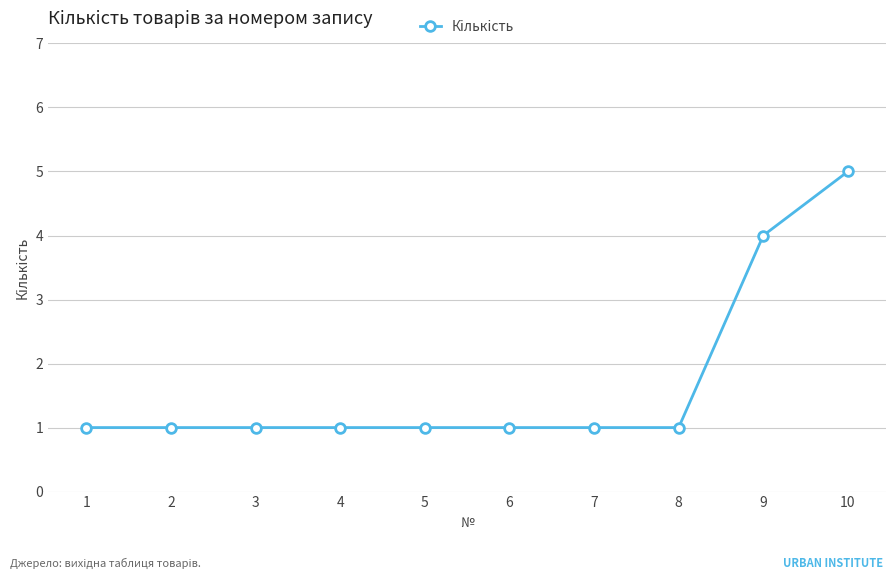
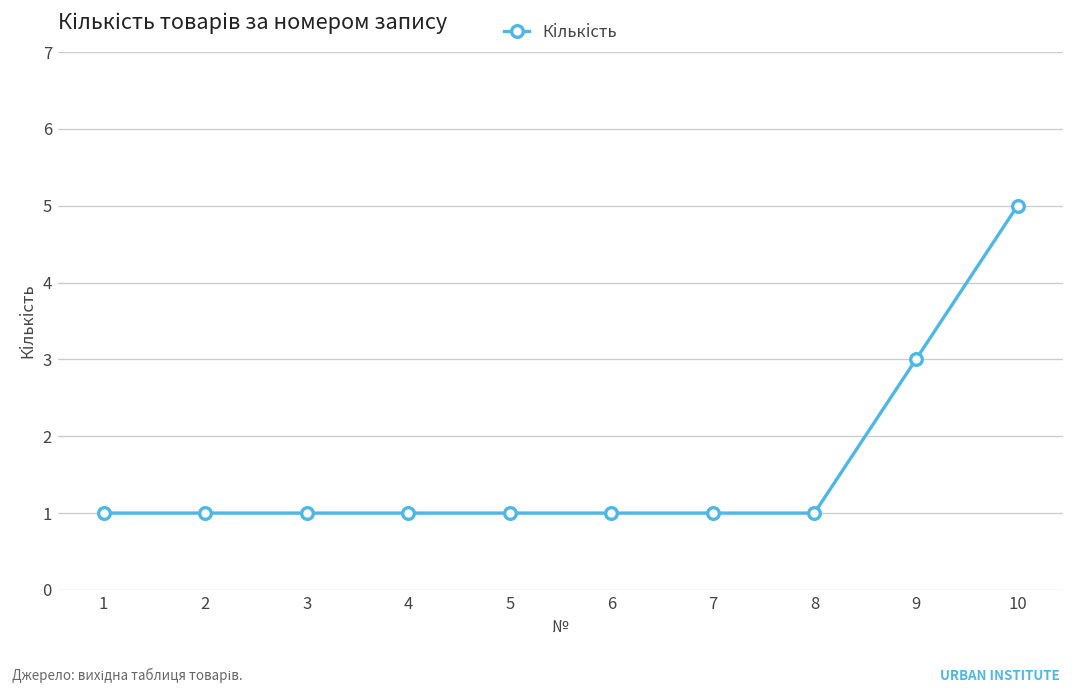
  {
    "1": 1,
    "2": 1,
    "3": 1,
    "4": 1,
    "5": 1,
    "6": 1,
    "7": 1,
    "8": 1,
-   "9": 4,
+   "9": 3,
    "10": 5
  }
